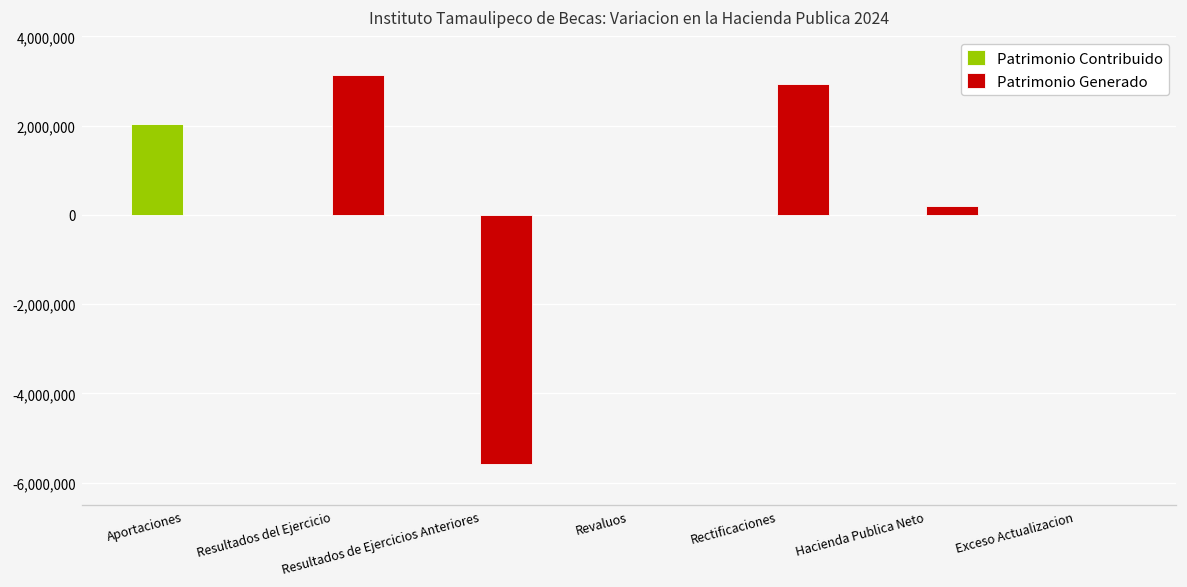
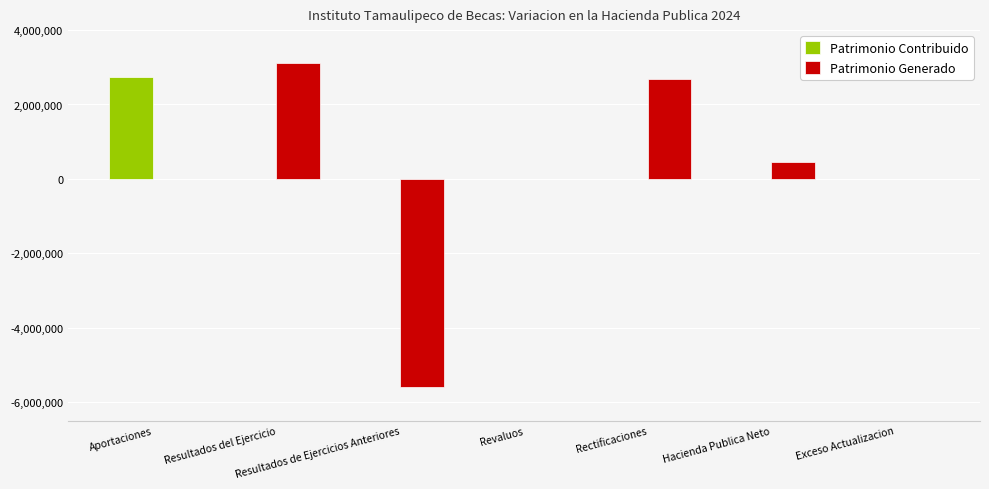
  {
    "Patrimonio Contribuido": {
-     "Aportaciones": "2,000,000",
+     "Aportaciones": "2,700,000",
      "Resultados del Ejercicio": "0",
      "Resultados de Ejercicios Anteriores": "0",
      "Revaluos": "0",
      "Rectificaciones": "0",
      "Hacienda Publica Neto": "0",
      "Exceso Actualizacion": "0"
    },
    "Patrimonio Generado": {
      "Aportaciones": "0",
      "Resultados del Ejercicio": "3,100,000",
      "Resultados de Ejercicios Anteriores": "-5,600,000",
      "Revaluos": "0",
-     "Rectificaciones": "2,900,000",
-     "Hacienda Publica Neto": "200,000",
+     "Rectificaciones": "2,700,000",
+     "Hacienda Publica Neto": "500,000",
      "Exceso Actualizacion": "0"
    }
  }
